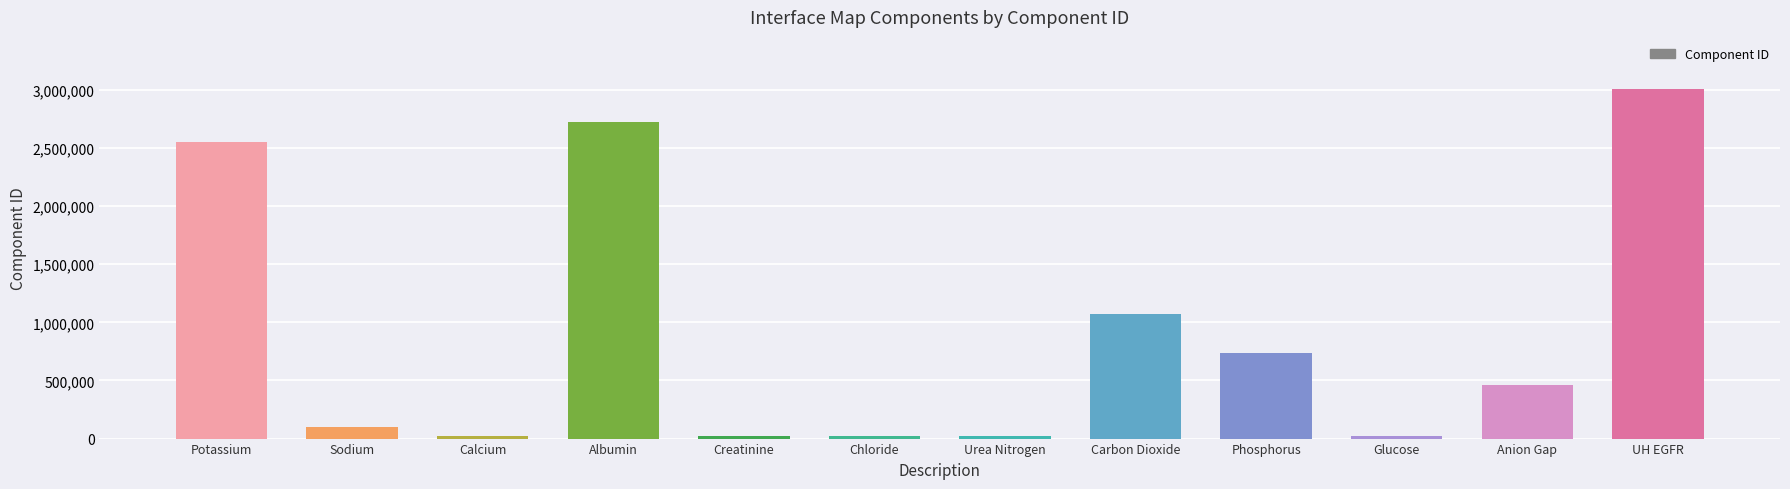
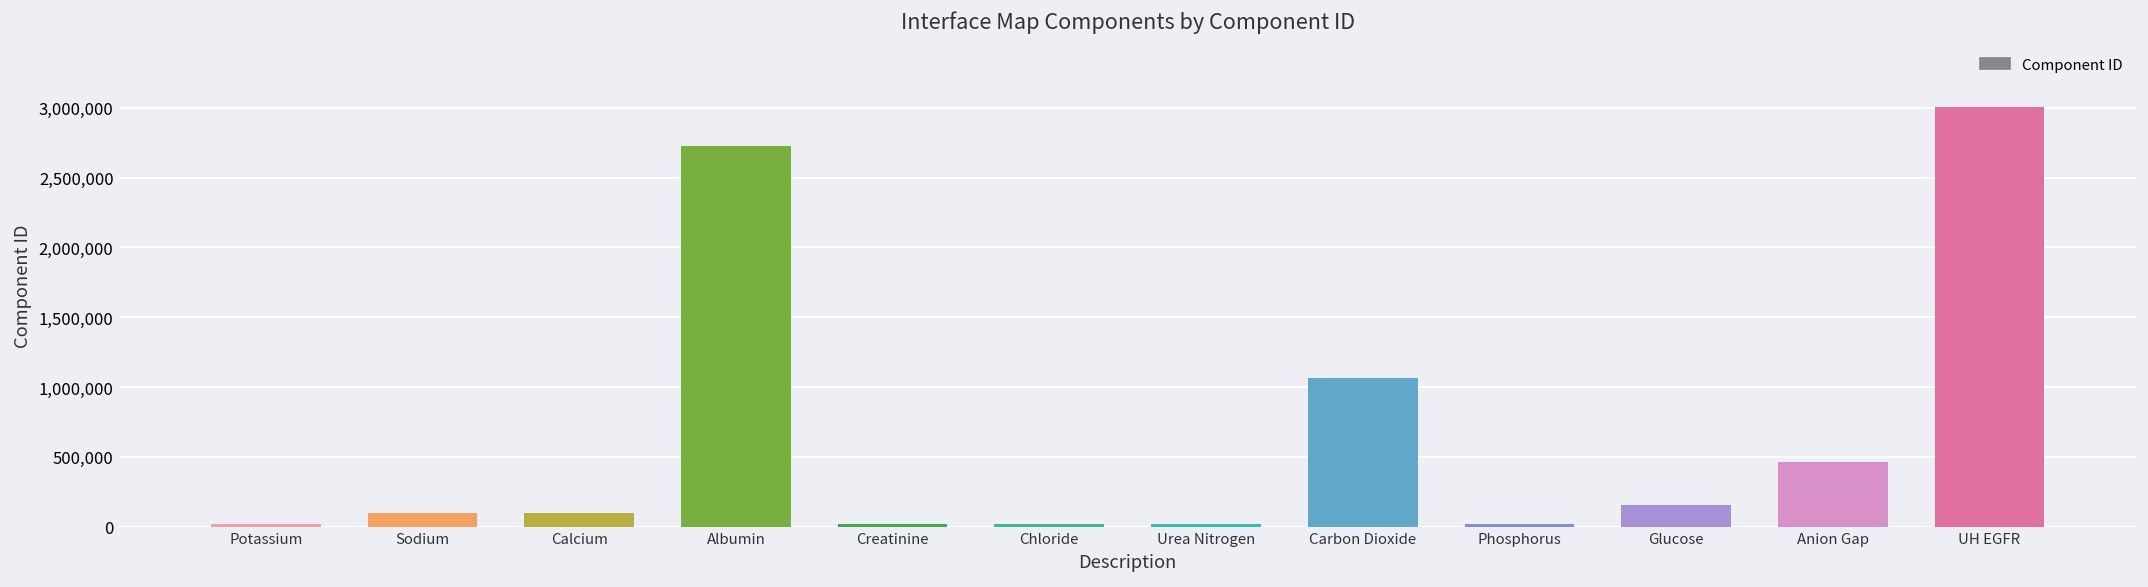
  {
-   "Potassium": "2,550,000",
+   "Potassium": "20,000",
    "Sodium": "100,000",
-   "Calcium": "20,000",
+   "Calcium": "100,000",
    "Albumin": "2,720,000",
    "Carbon Dioxide": "1,070,000",
-   "Phosphorus": "740,000",
-   "Glucose": "20,000",
+   "Phosphorus": "20,000",
+   "Glucose": "150,000",
    "Anion Gap": "460,000",
    "UH EGFR": "3,000,000"
  }
